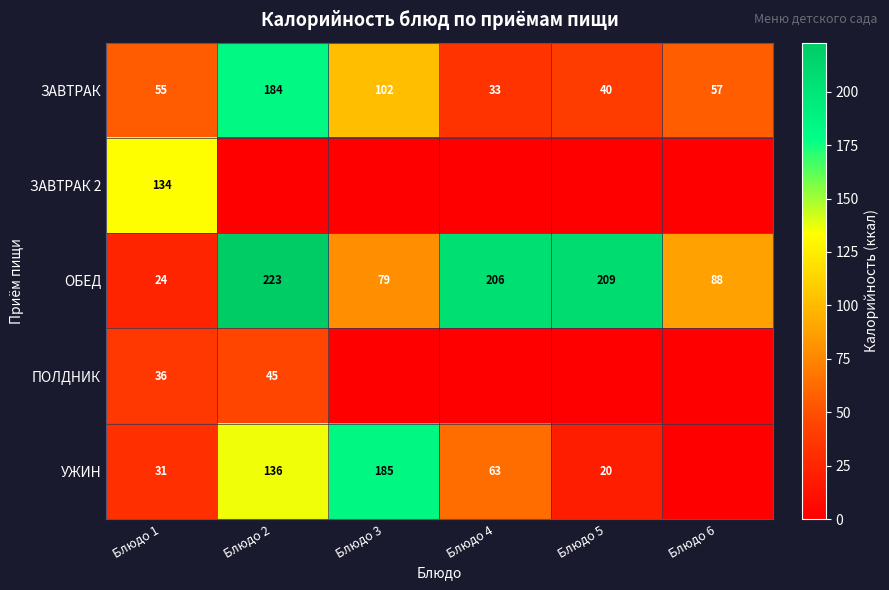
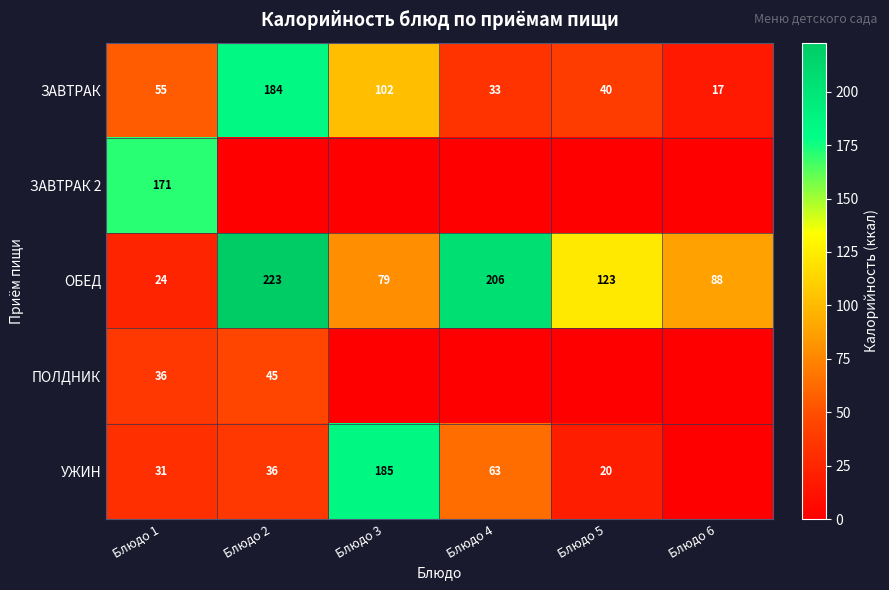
  {
    "ЗАВТРАК": {
      "Блюдо 1": 55,
      "Блюдо 2": 184,
      "Блюдо 3": 102,
      "Блюдо 4": 33,
      "Блюдо 5": 40,
-     "Блюдо 6": 57
+     "Блюдо 6": 17
    },
    "ЗАВТРАК 2": {
-     "Блюдо 1": 134
+     "Блюдо 1": 171
    },
    "ОБЕД": {
      "Блюдо 1": 24,
      "Блюдо 2": 223,
      "Блюдо 3": 79,
      "Блюдо 4": 206,
-     "Блюдо 5": 209,
+     "Блюдо 5": 123,
      "Блюдо 6": 88
    },
    "ПОЛДНИК": {
      "Блюдо 1": 36,
      "Блюдо 2": 45
    },
    "УЖИН": {
      "Блюдо 1": 31,
-     "Блюдо 2": 136,
+     "Блюдо 2": 36,
      "Блюдо 3": 185,
      "Блюдо 4": 63,
      "Блюдо 5": 20
    }
  }
